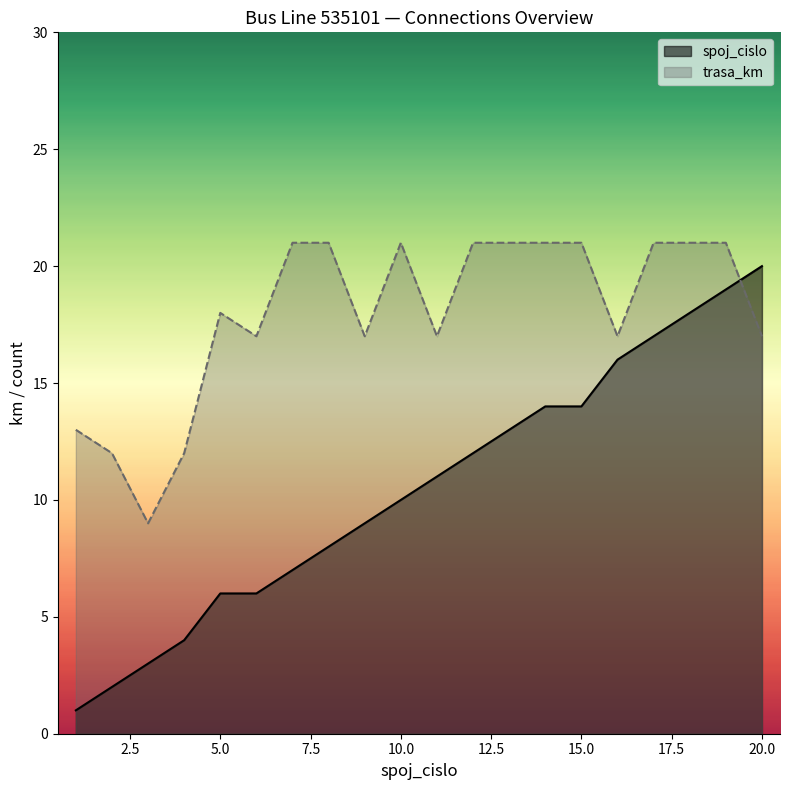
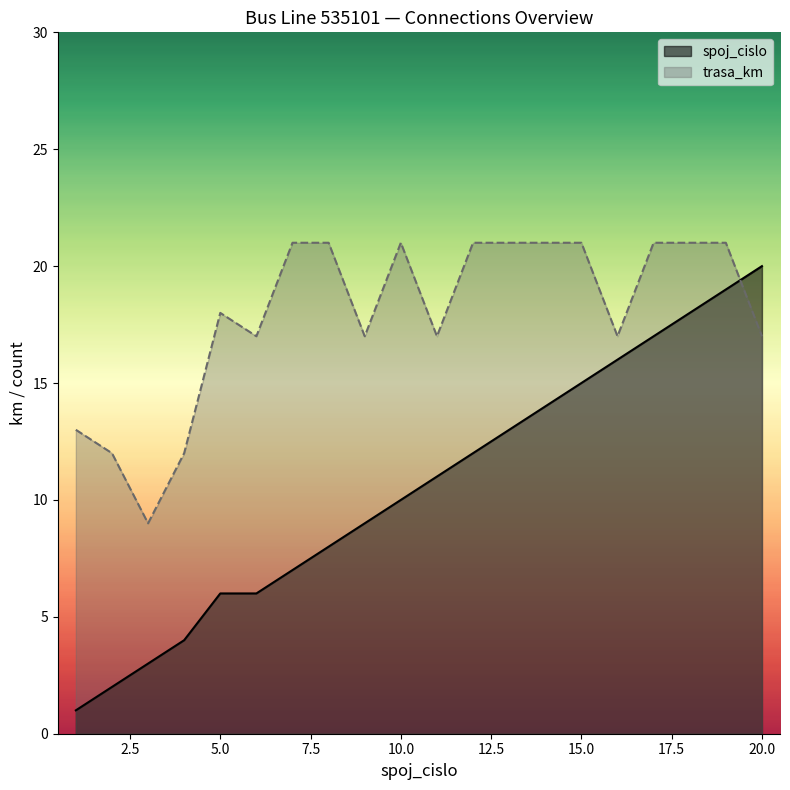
  {
    "spoj_cislo": {
      "5.0": 6,
      "10.0": 10,
-     "15.0": 14,
+     "15.0": 15,
      "20.0": 20
    },
    "trasa_km": {
      "5.0": 18,
      "10.0": 21,
      "15.0": 21,
      "20.0": 17
    }
  }
